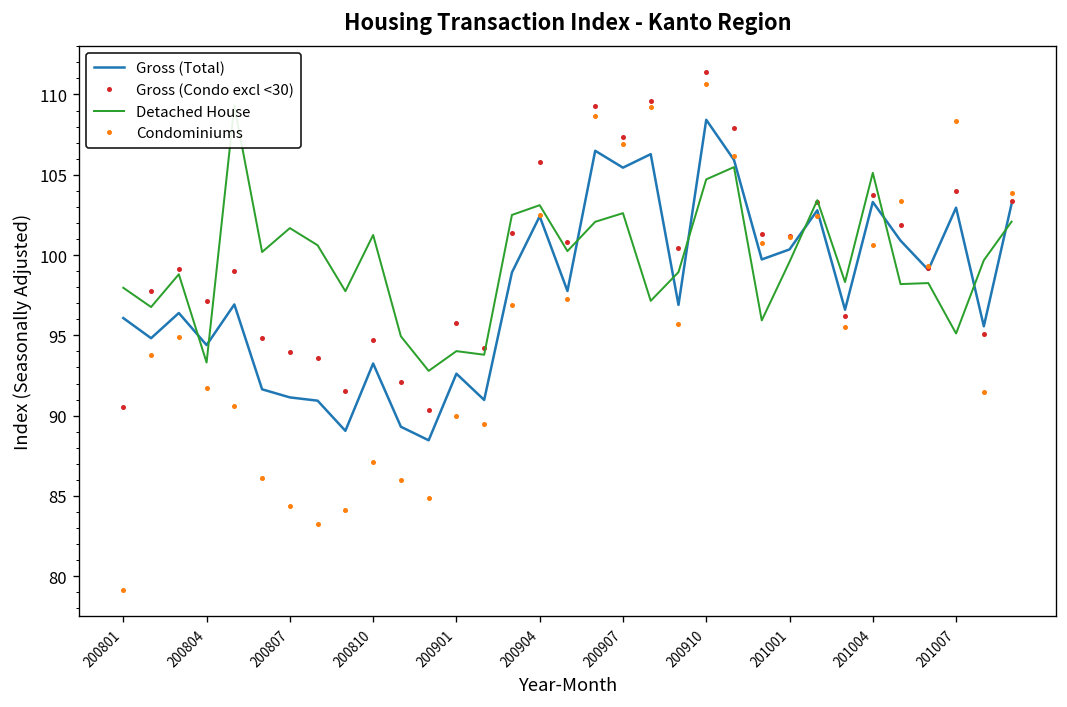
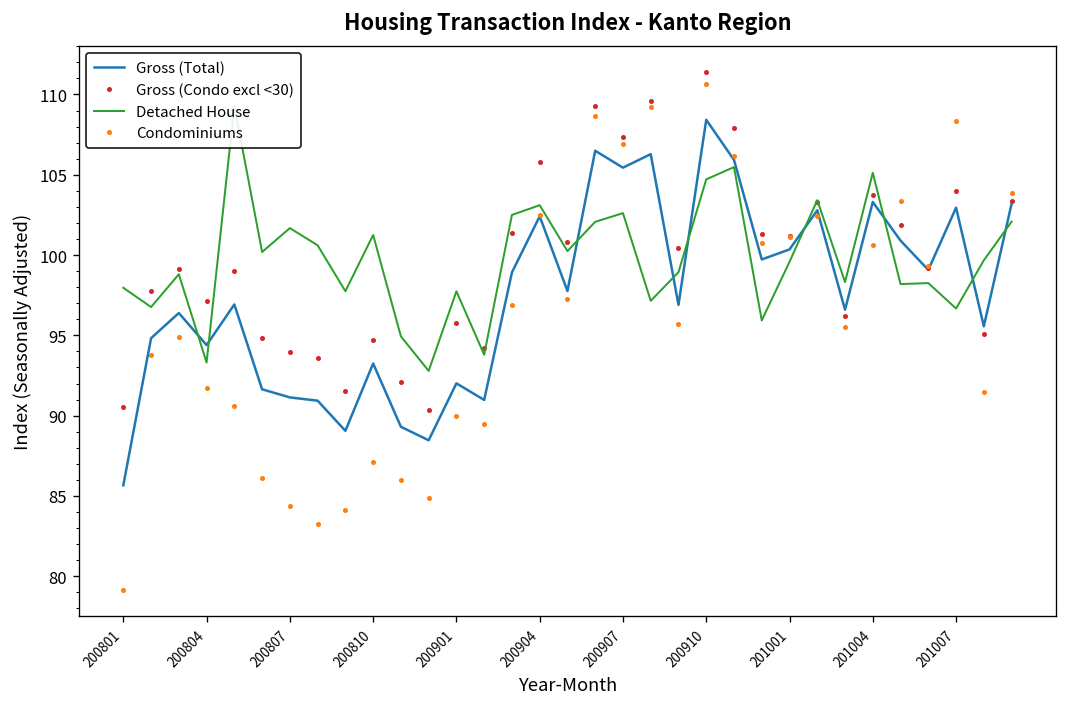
  {
    "Gross (Total)": {
-     "200801": 96.1,
+     "200801": 85.7,
      "200804": 94.4,
      "200807": 91.1,
      "200810": 93.2,
-     "200901": 92.6,
+     "200901": 92.0,
      "200907": 105.4,
      "200910": 108.4,
      "201001": 100.4,
      "201004": 103.3,
      "201007": 103.0
    },
    "Gross (Condo excl <30)": {
      "200801": 90.6,
      "200804": 97.1,
      "200807": 93.9,
      "200810": 94.7,
      "200901": 95.8,
      "200904": 105.8,
      "200907": 107.3,
      "200910": 111.4,
      "201004": 103.8,
      "201007": 104.0
    },
    "Detached House": {
      "200801": 98.0,
      "200804": 93.3,
      "200807": 101.7,
      "200810": 101.2,
-     "200901": 94.0,
+     "200901": 97.7,
      "200904": 103.1,
      "200907": 102.6,
      "200910": 104.7,
      "201001": 99.6,
      "201004": 105.1,
-     "201007": 95.1
+     "201007": 96.7
    },
    "Condominiums": {
      "200801": 79.1,
      "200804": 91.7,
      "200807": 84.4,
      "200810": 87.1,
      "200901": 90.0,
      "200907": 106.9,
      "200910": 110.7,
      "201004": 100.7,
      "201007": 108.3
    }
  }
